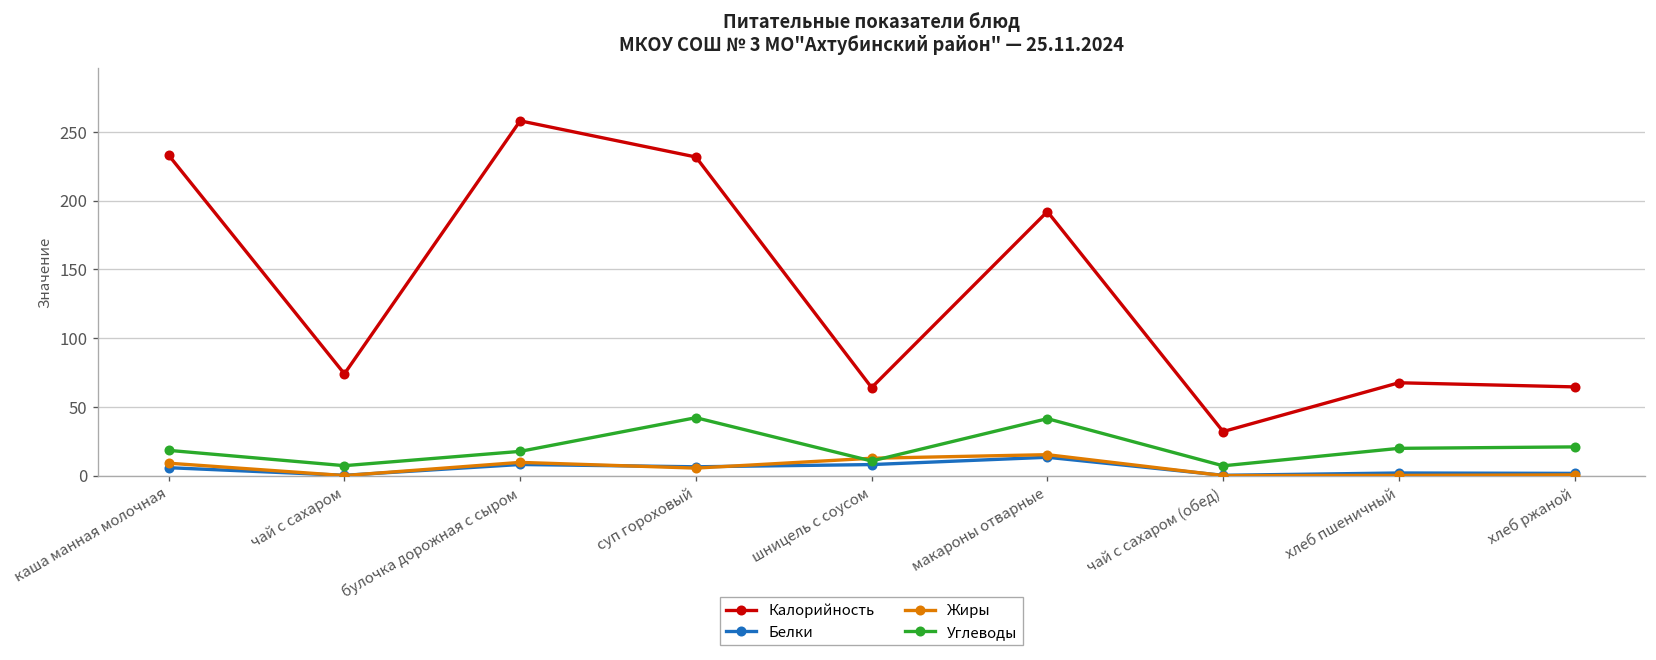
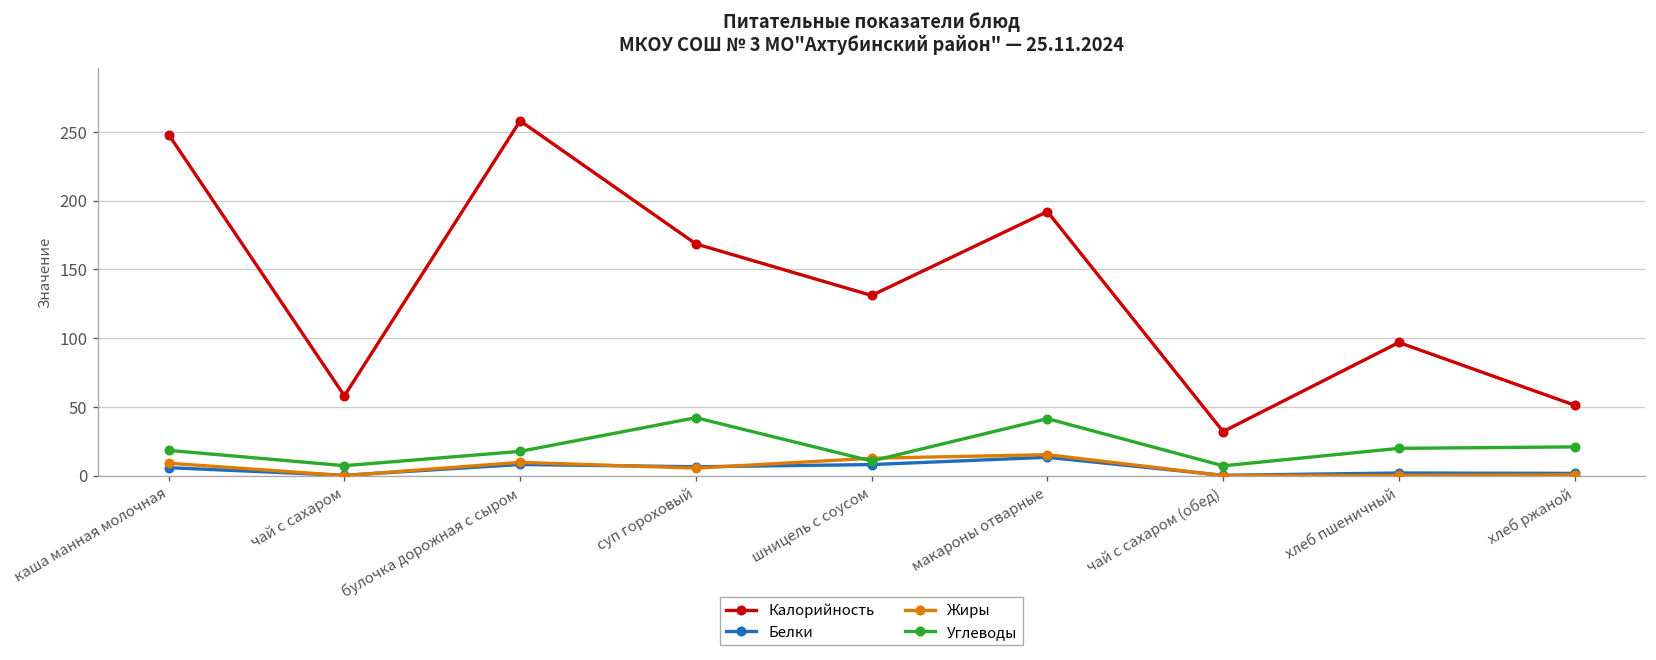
  {
    "Калорийность": {
-     "каша манная молочная": 233,
-     "чай с сахаром": 74,
+     "каша манная молочная": 248,
+     "чай с сахаром": 58,
      "булочка дорожная с сыром": 258,
-     "суп гороховый": 232,
-     "шницель с соусом": 64,
+     "суп гороховый": 169,
+     "шницель с соусом": 131,
      "макароны отварные": 192,
      "чай с сахаром (обед)": 32,
-     "хлеб пшеничный": 68,
-     "хлеб ржаной": 65
+     "хлеб пшеничный": 97,
+     "хлеб ржаной": 51
    },
    "Белки": {
      "каша манная молочная": 6,
      "шницель с соусом": 8
    },
    "Жиры": {
      "каша манная молочная": 9
    },
    "Углеводы": {
      "каша манная молочная": 18,
      "чай с сахаром": 7,
      "булочка дорожная с сыром": 18,
      "суп гороховый": 42,
      "макароны отварные": 41,
      "чай с сахаром (обед)": 7,
      "хлеб пшеничный": 20,
      "хлеб ржаной": 21
    }
  }
